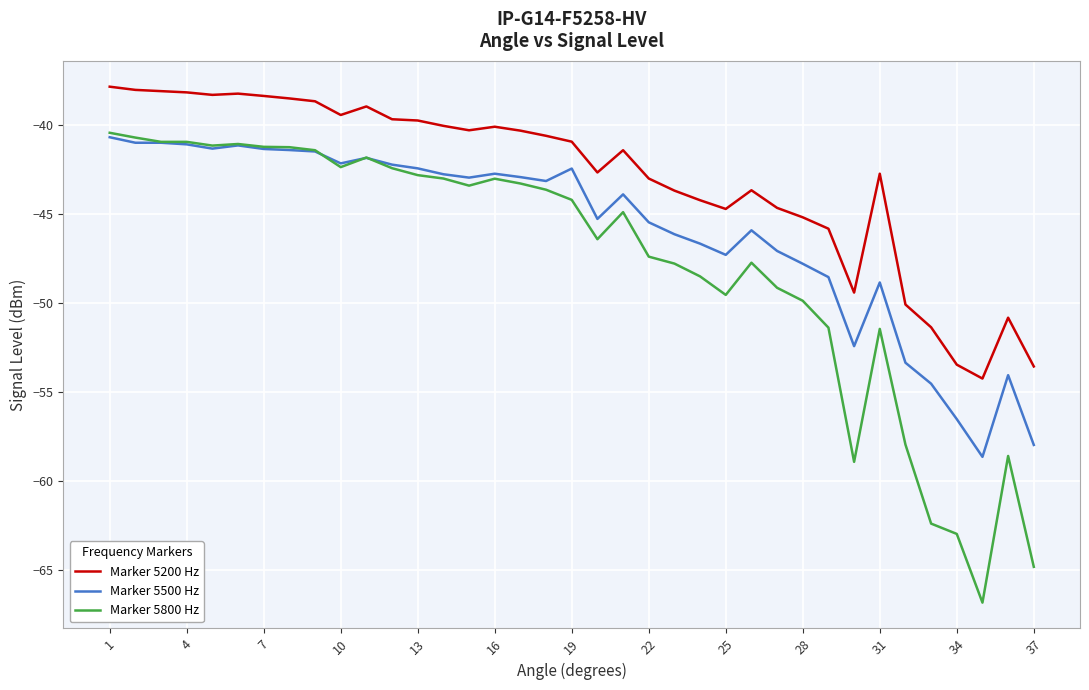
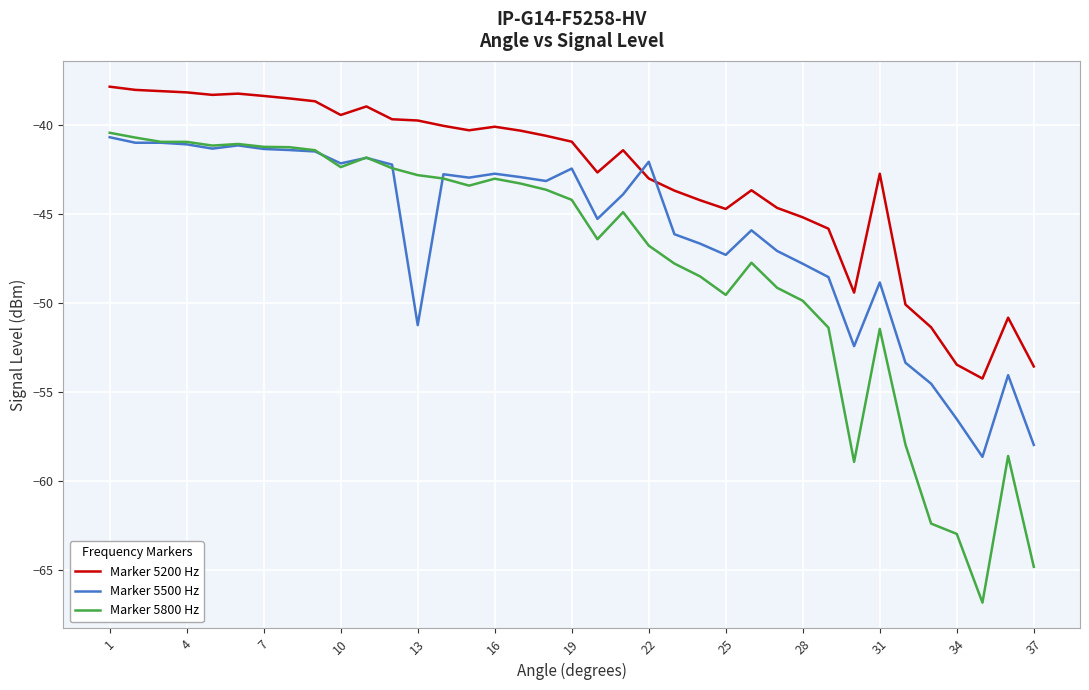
  {
    "Marker 5200 Hz": {
      "1": -37.8,
      "4": -38.1,
      "7": -38.3,
      "10": -39.4,
      "13": -39.7,
      "16": -40.1,
      "19": -40.9,
      "22": -43.0,
      "25": -44.7,
      "28": -45.2,
      "31": -42.7,
      "34": -53.4,
      "37": -53.5
    },
    "Marker 5500 Hz": {
      "1": -40.7,
      "10": -42.1,
-     "13": -42.4,
+     "13": -51.2,
      "16": -42.7,
      "19": -42.4,
-     "22": -45.4,
+     "22": -42.0,
      "25": -47.3,
      "28": -47.8,
      "31": -48.8,
      "34": -56.5,
      "37": -58.0
    },
    "Marker 5800 Hz": {
      "1": -40.4,
      "10": -42.3,
      "13": -42.8,
      "16": -43.0,
      "19": -44.2,
-     "22": -47.4,
+     "22": -46.8,
      "25": -49.5,
      "28": -49.9,
      "31": -51.4,
      "34": -63.0,
      "37": -64.8
    }
  }
